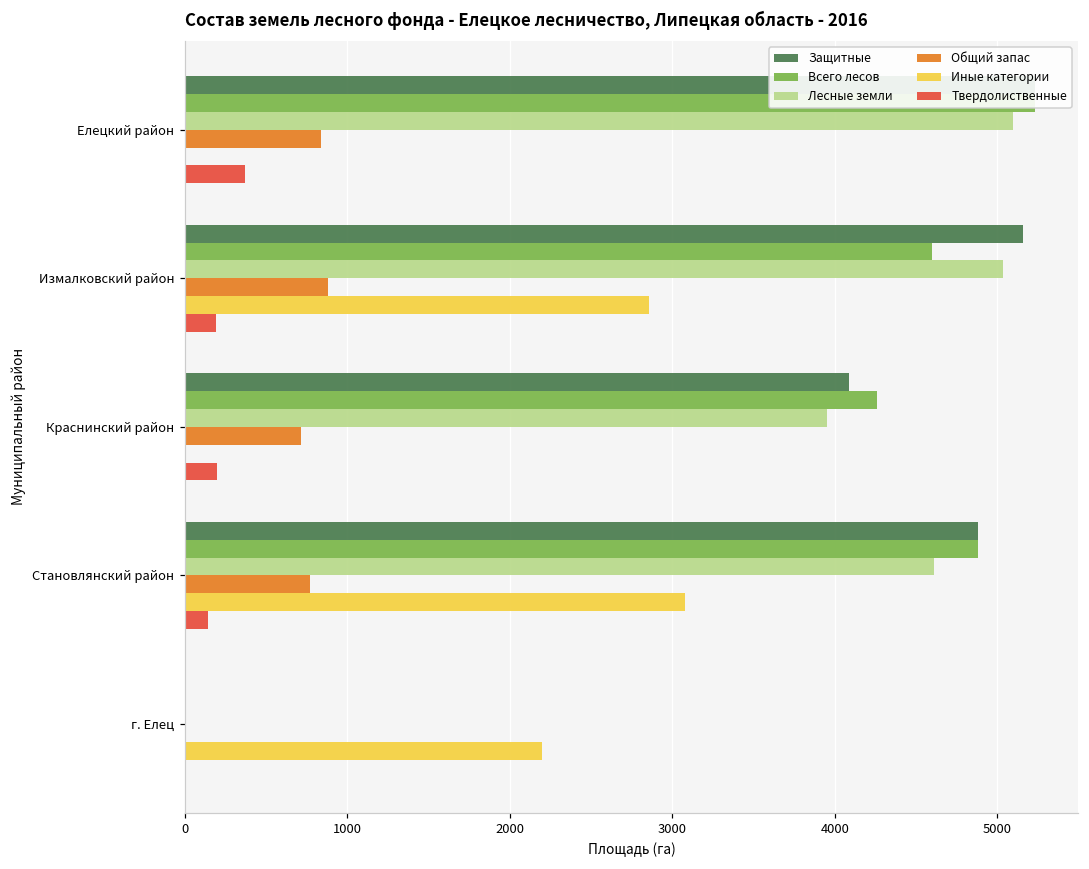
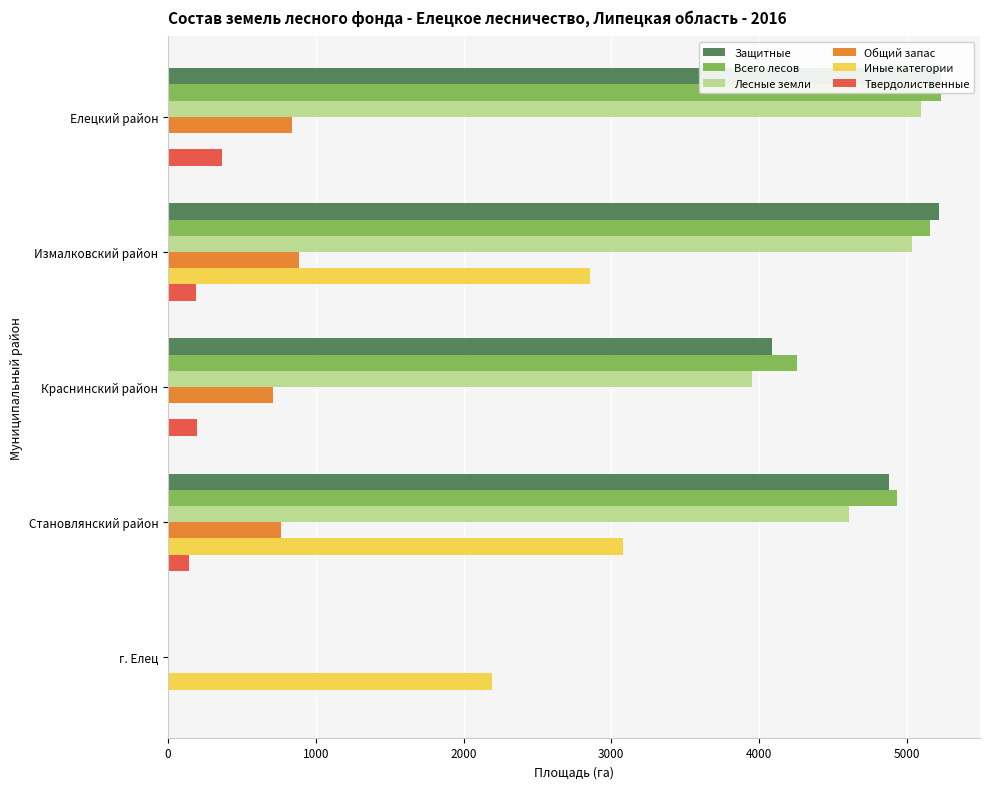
  {
    "Защитные": {
-     "Измалковский район": 5160,
+     "Измалковский район": 5220,
      "Краснинский район": 4090,
      "Становлянский район": 4880,
      "г. Елец": 0
    },
    "Всего лесов": {
-     "Измалковский район": 4600,
+     "Измалковский район": 5160,
      "Краснинский район": 4260,
-     "Становлянский район": 4880,
+     "Становлянский район": 4940,
      "г. Елец": 0
    },
    "Лесные земли": {
      "Елецкий район": 5090,
      "Измалковский район": 5040,
      "Краснинский район": 3950,
      "Становлянский район": 4610,
      "г. Елец": 0
    },
    "Иные категории": {
      "Елецкий район": 0,
      "Измалковский район": 2860,
      "Краснинский район": 0,
      "Становлянский район": 3080,
      "г. Елец": 2200
    }
  }
